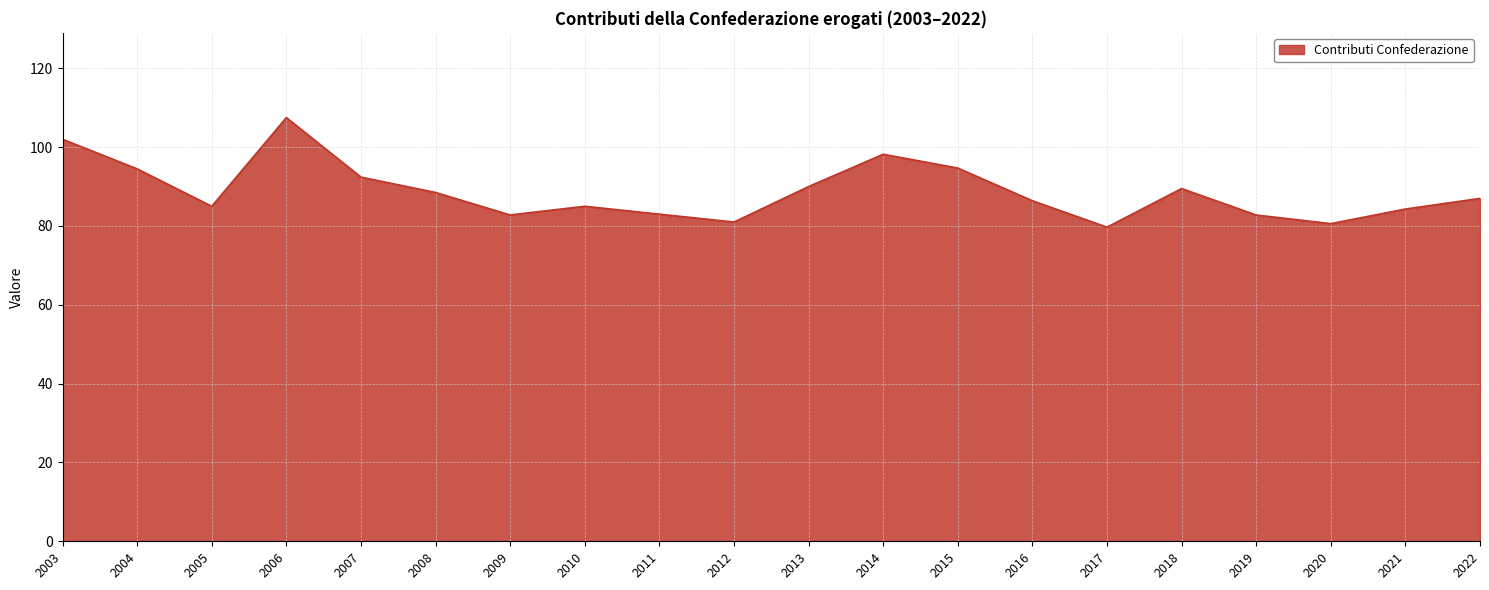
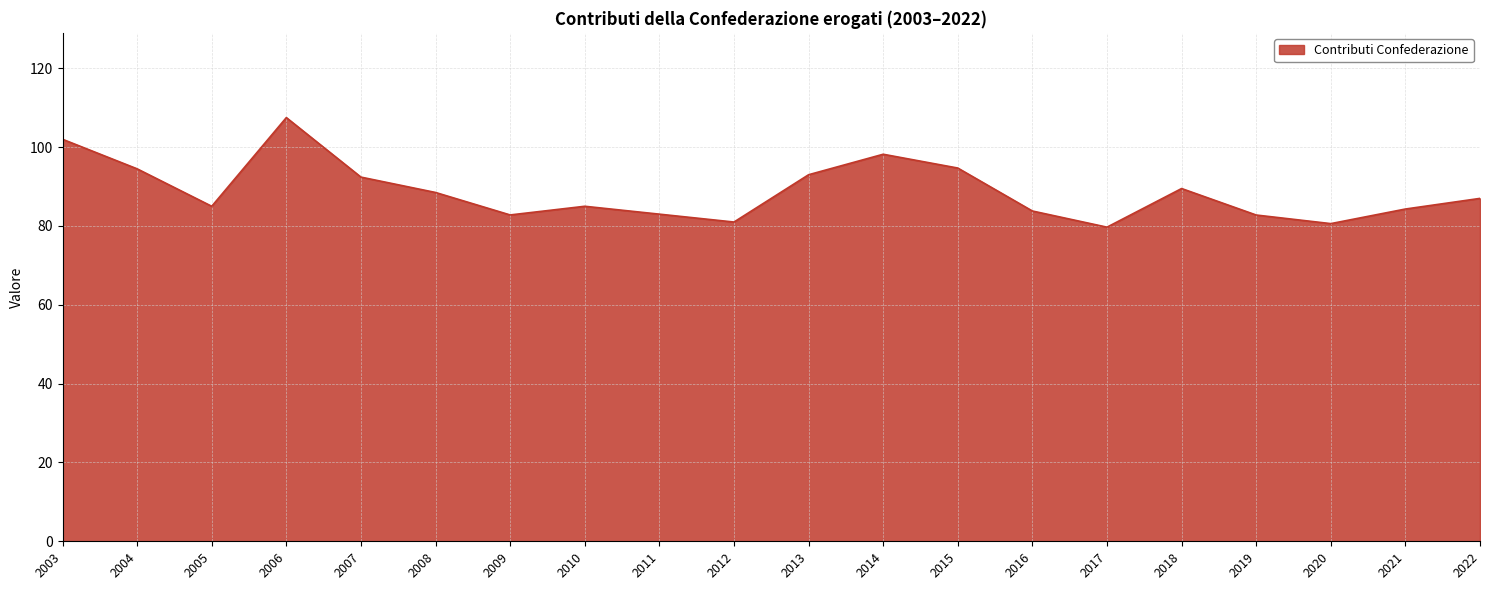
  {
    "2003": 102,
    "2004": 95,
    "2005": 85,
    "2006": 108,
    "2007": 92,
    "2008": 89,
    "2009": 83,
    "2010": 85,
    "2011": 83,
    "2012": 81,
-   "2013": 90,
+   "2013": 93,
    "2014": 98,
    "2015": 95,
-   "2016": 86,
+   "2016": 84,
    "2017": 80,
    "2018": 90,
    "2019": 83,
    "2020": 81,
    "2021": 84,
    "2022": 87
  }
